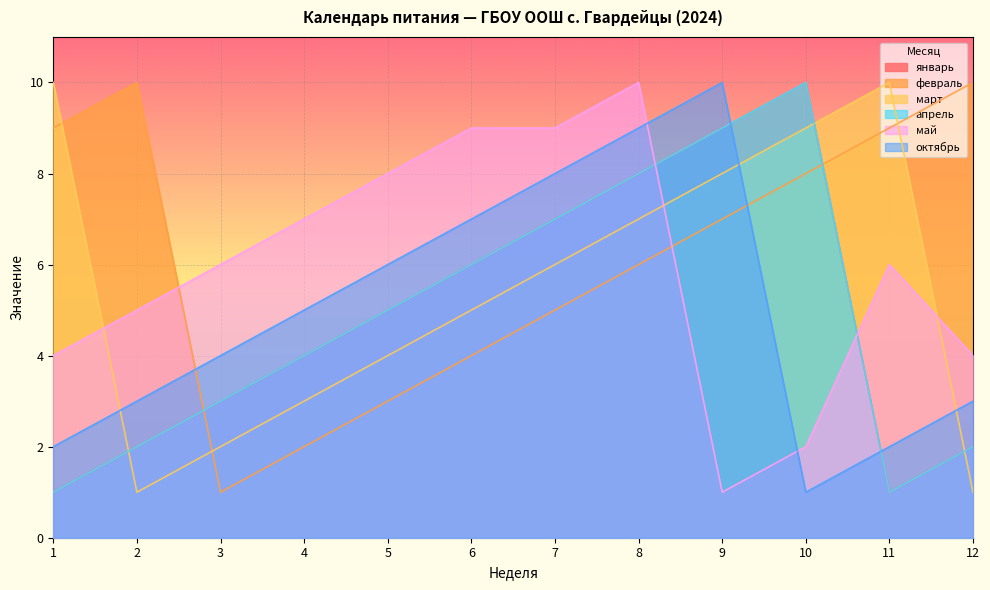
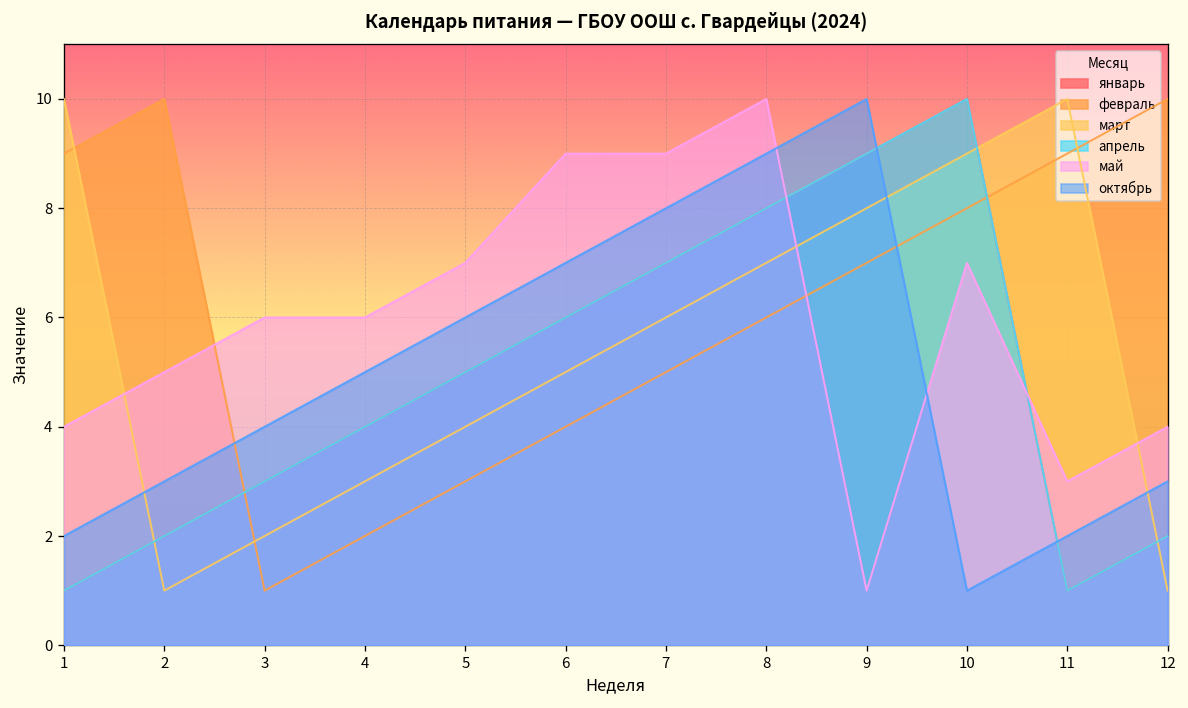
  {
    "май": {
      "1": 4,
      "2": 5,
      "3": 6,
-     "4": 7,
-     "5": 8,
+     "4": 6,
+     "5": 7,
      "6": 9,
      "7": 9,
      "8": 10,
      "9": 1,
-     "10": 2,
-     "11": 6,
+     "10": 7,
+     "11": 3,
      "12": 4
    }
  }
